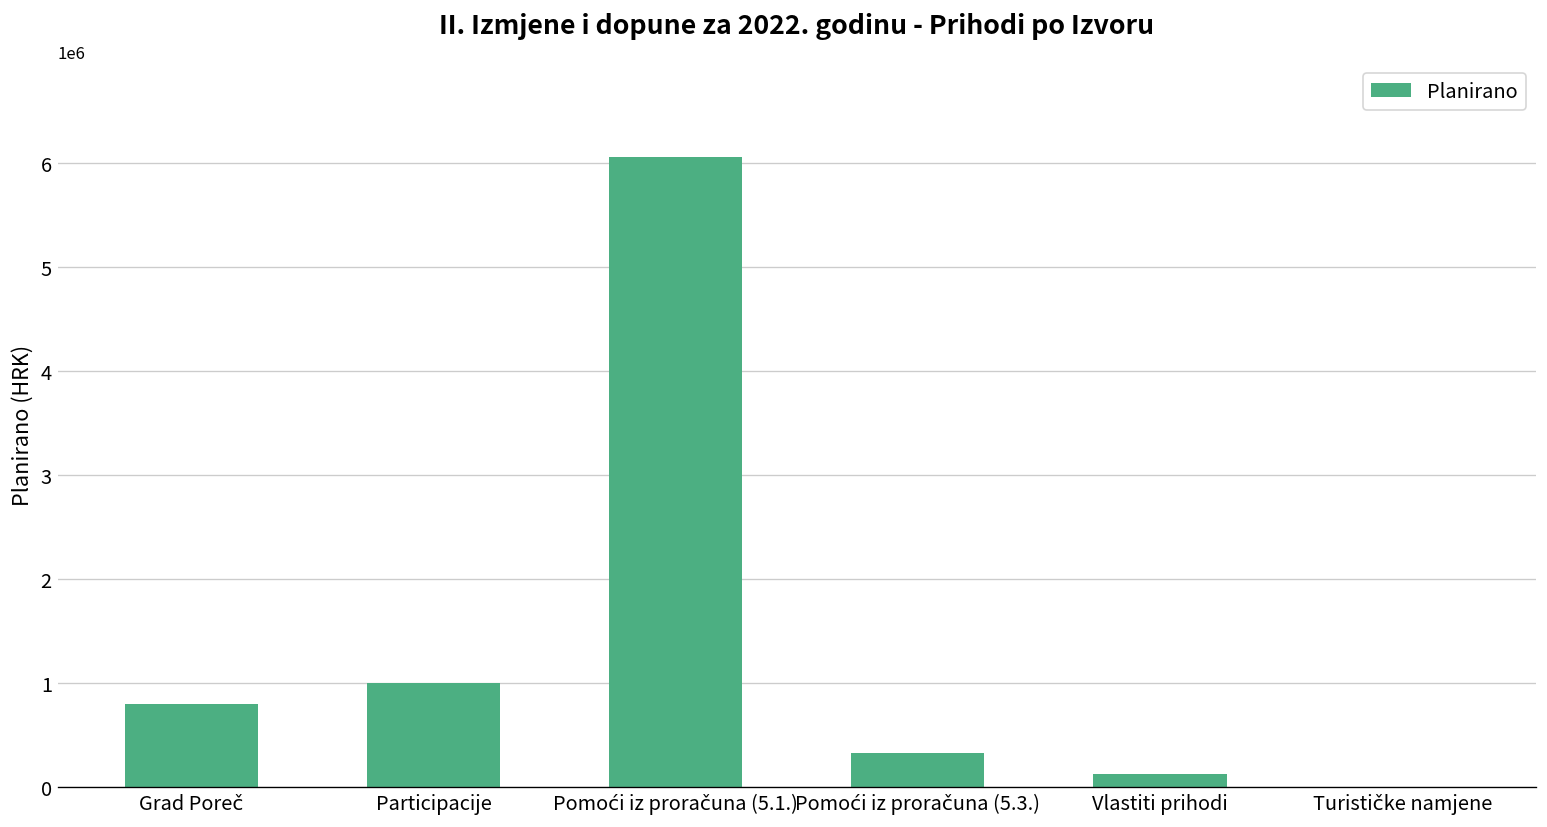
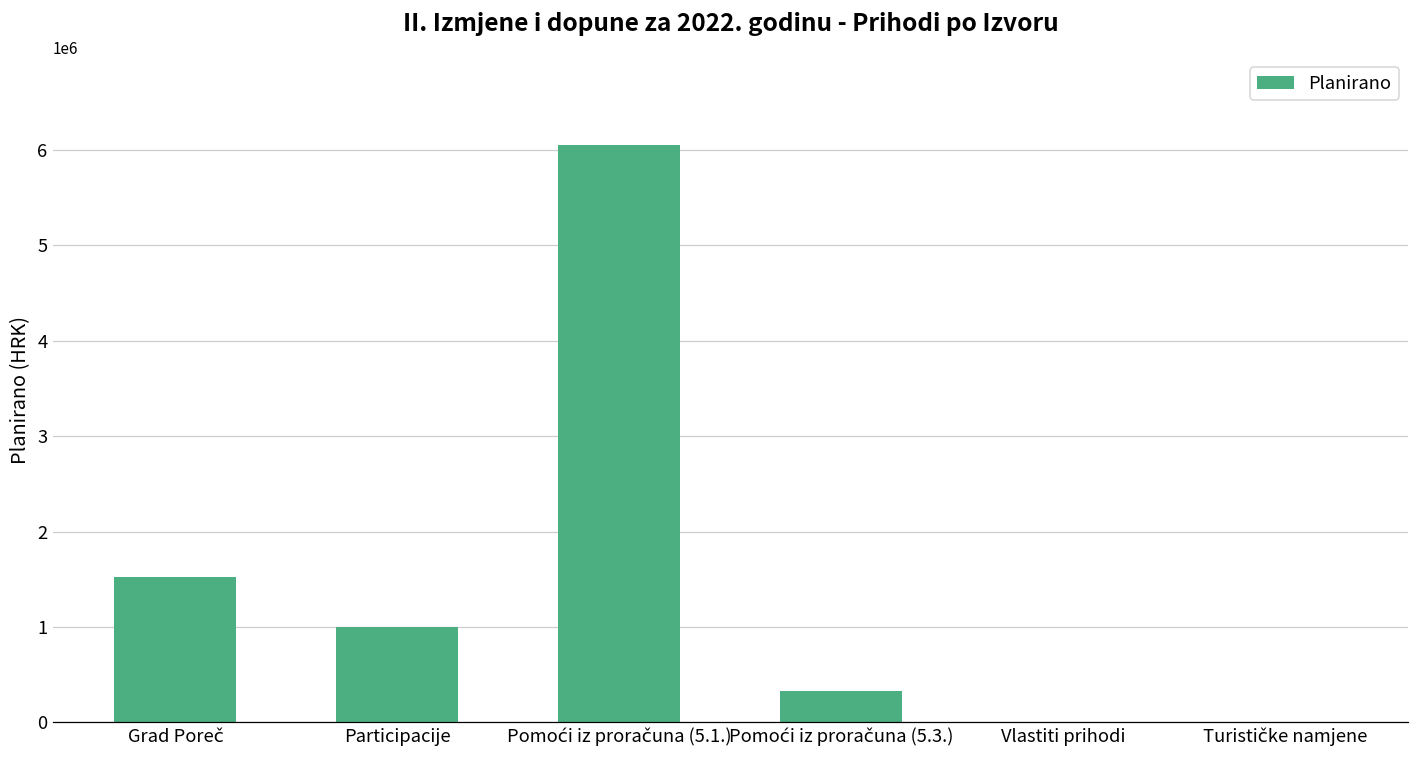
  {
-   "Grad Poreč": 800000,
+   "Grad Poreč": 1500000,
    "Participacije": 1000000,
    "Pomoći iz proračuna (5.1.)": 6100000,
    "Pomoći iz proračuna (5.3.)": 300000,
-   "Vlastiti prihodi": 100000,
+   "Vlastiti prihodi": 0,
    "Turističke namjene": 0
  }
